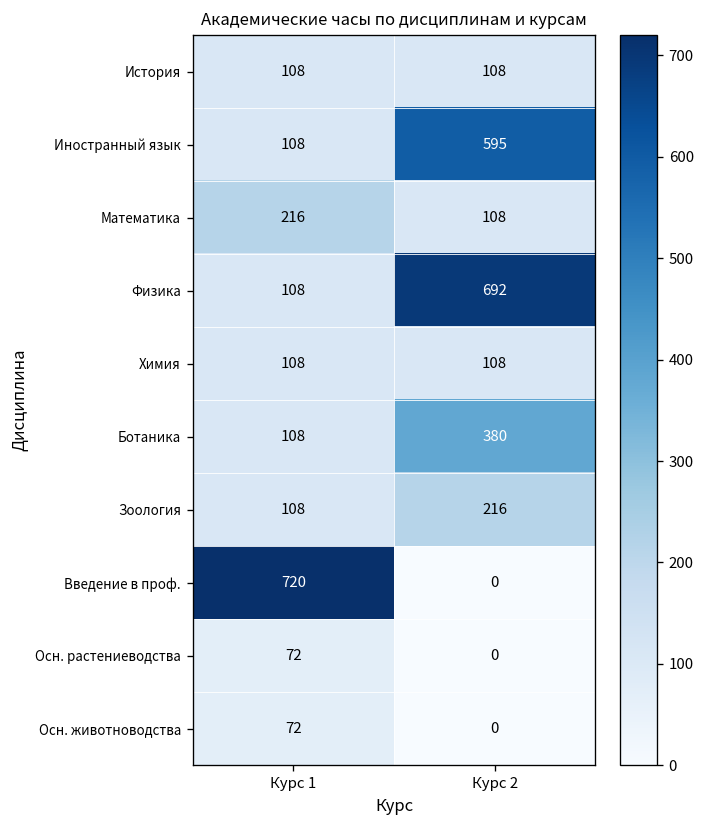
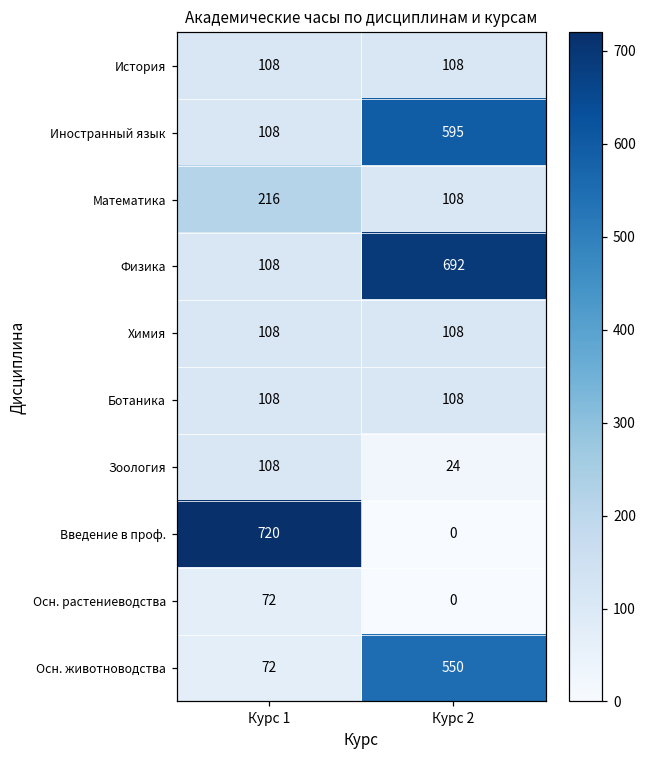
  {
    "История": {
      "Курс 1": 108,
      "Курс 2": 108
    },
    "Иностранный язык": {
      "Курс 1": 108,
      "Курс 2": 595
    },
    "Математика": {
      "Курс 1": 216,
      "Курс 2": 108
    },
    "Физика": {
      "Курс 1": 108,
      "Курс 2": 692
    },
    "Химия": {
      "Курс 1": 108,
      "Курс 2": 108
    },
    "Ботаника": {
      "Курс 1": 108,
-     "Курс 2": 380
+     "Курс 2": 108
    },
    "Зоология": {
      "Курс 1": 108,
-     "Курс 2": 216
+     "Курс 2": 24
    },
    "Введение в проф.": {
      "Курс 1": 720,
      "Курс 2": 0
    },
    "Осн. растениеводства": {
      "Курс 1": 72,
      "Курс 2": 0
    },
    "Осн. животноводства": {
      "Курс 1": 72,
-     "Курс 2": 0
+     "Курс 2": 550
    }
  }
